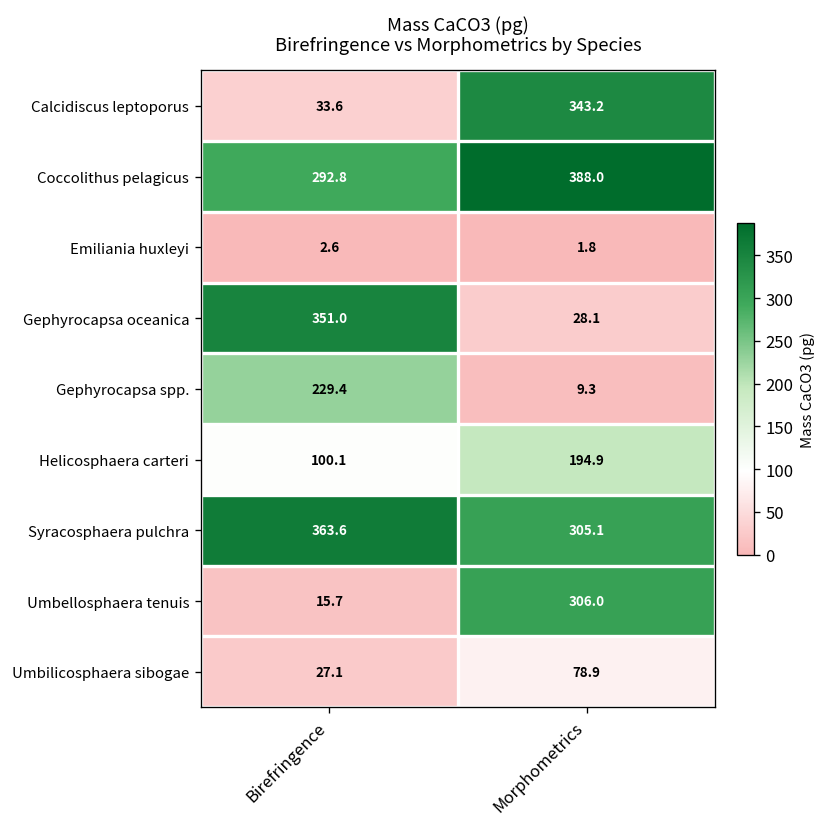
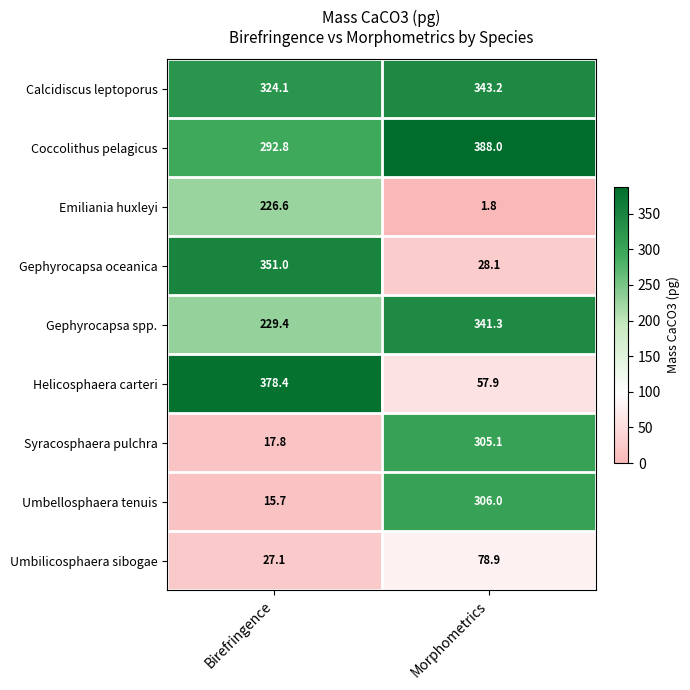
  {
    "Calcidiscus leptoporus": {
-     "Birefringence": 33.6,
+     "Birefringence": 324.1,
      "Morphometrics": 343.2
    },
    "Coccolithus pelagicus": {
      "Birefringence": 292.8,
      "Morphometrics": 388.0
    },
    "Emiliania huxleyi": {
-     "Birefringence": 2.6,
+     "Birefringence": 226.6,
      "Morphometrics": 1.8
    },
    "Gephyrocapsa oceanica": {
      "Birefringence": 351.0,
      "Morphometrics": 28.1
    },
    "Gephyrocapsa spp.": {
      "Birefringence": 229.4,
-     "Morphometrics": 9.3
+     "Morphometrics": 341.3
    },
    "Helicosphaera carteri": {
-     "Birefringence": 100.1,
-     "Morphometrics": 194.9
+     "Birefringence": 378.4,
+     "Morphometrics": 57.9
    },
    "Syracosphaera pulchra": {
-     "Birefringence": 363.6,
+     "Birefringence": 17.8,
      "Morphometrics": 305.1
    },
    "Umbellosphaera tenuis": {
      "Birefringence": 15.7,
      "Morphometrics": 306.0
    },
    "Umbilicosphaera sibogae": {
      "Birefringence": 27.1,
      "Morphometrics": 78.9
    }
  }
